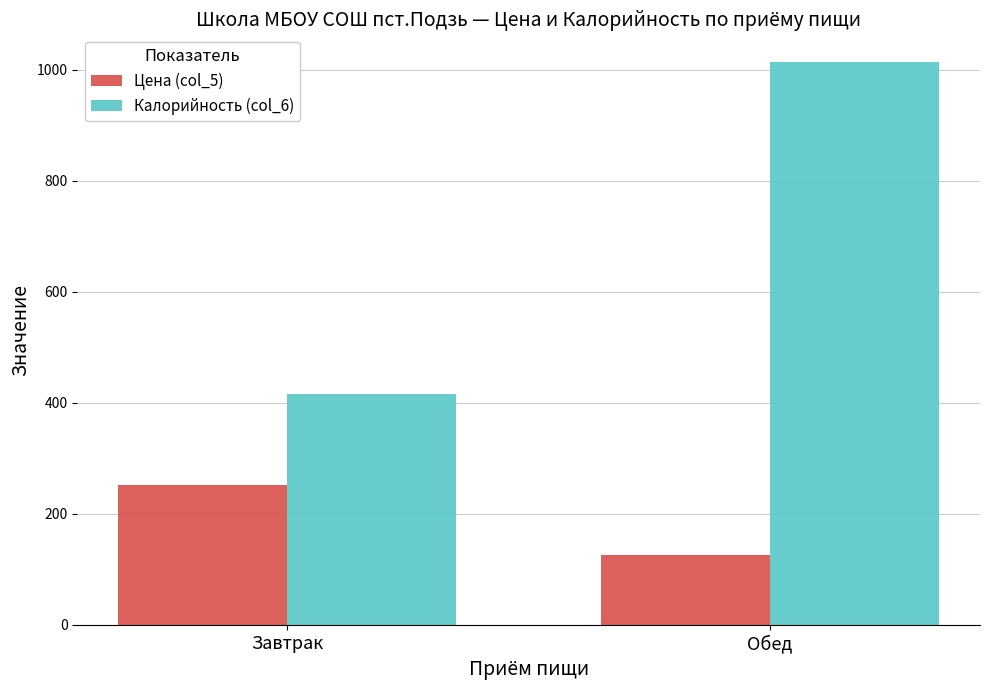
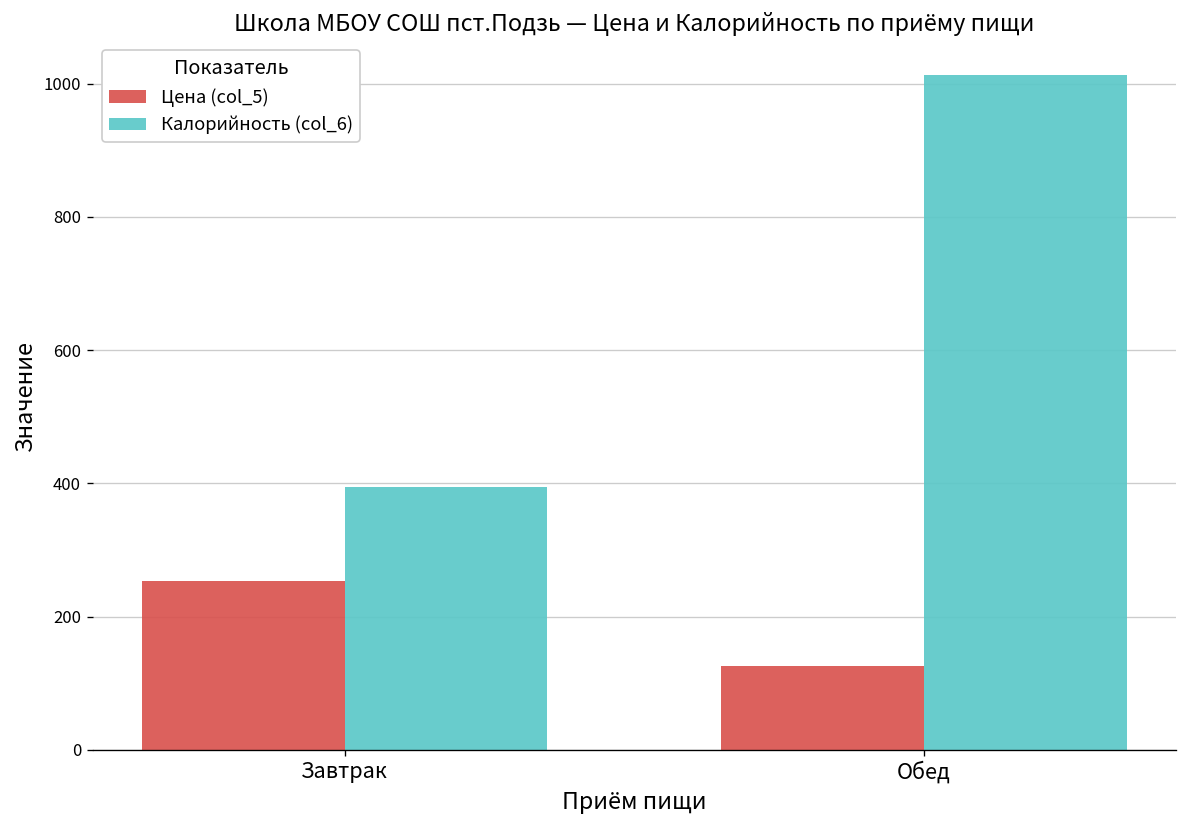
  {
    "Цена (col_5)": {
      "Завтрак": 250,
      "Обед": 130
    },
    "Калорийность (col_6)": {
-     "Завтрак": 420,
+     "Завтрак": 390,
      "Обед": 1010
    }
  }
